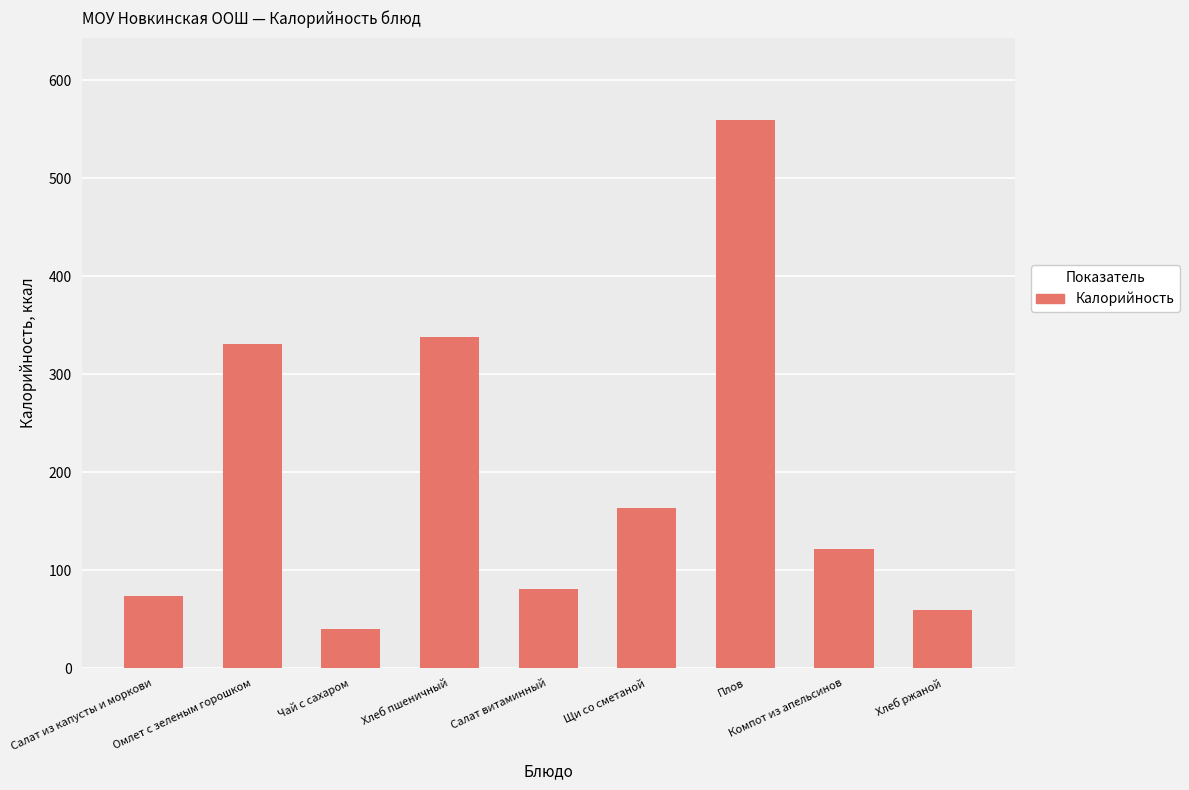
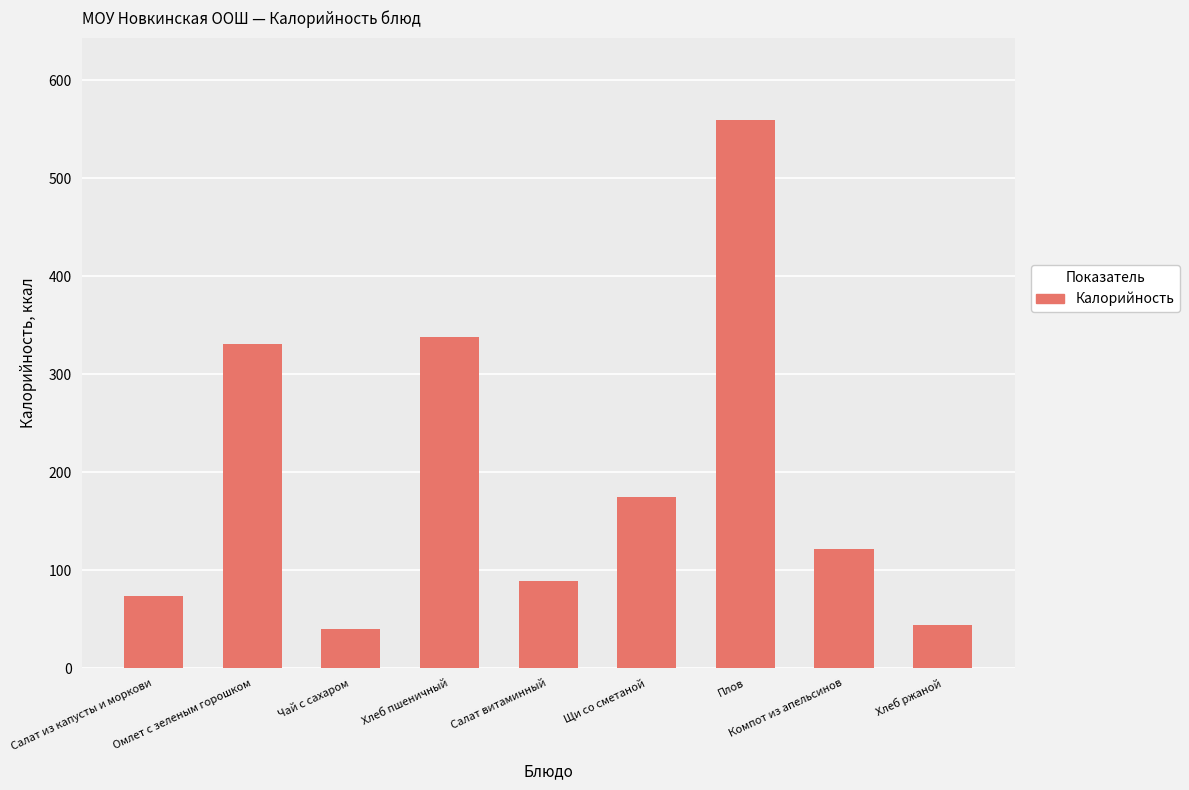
  {
    "Салат из капусты и моркови": 70,
    "Омлет с зеленым горошком": 330,
    "Чай с сахаром": 40,
    "Хлеб пшеничный": 340,
-   "Салат витаминный": 80,
-   "Щи со сметаной": 160,
+   "Салат витаминный": 90,
+   "Щи со сметаной": 170,
    "Плов": 560,
    "Компот из апельсинов": 120,
-   "Хлеб ржаной": 60
+   "Хлеб ржаной": 40
  }
